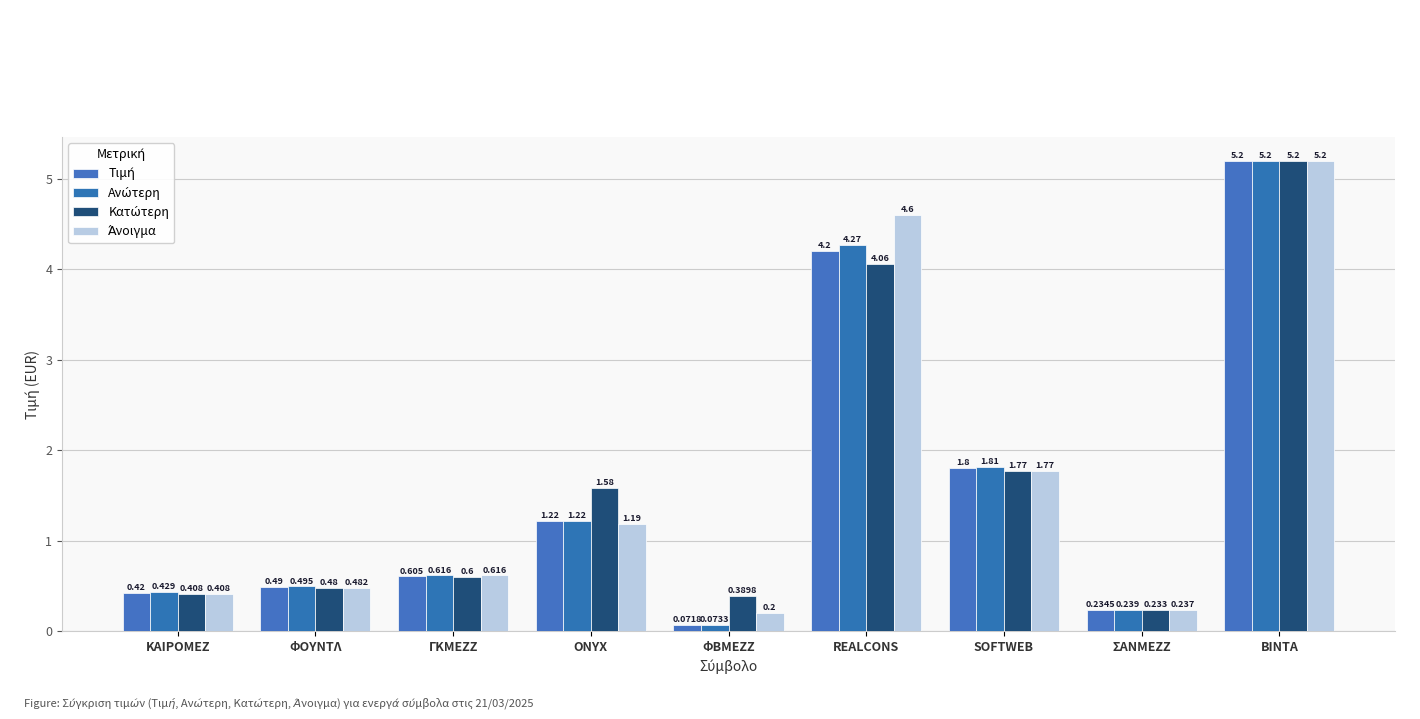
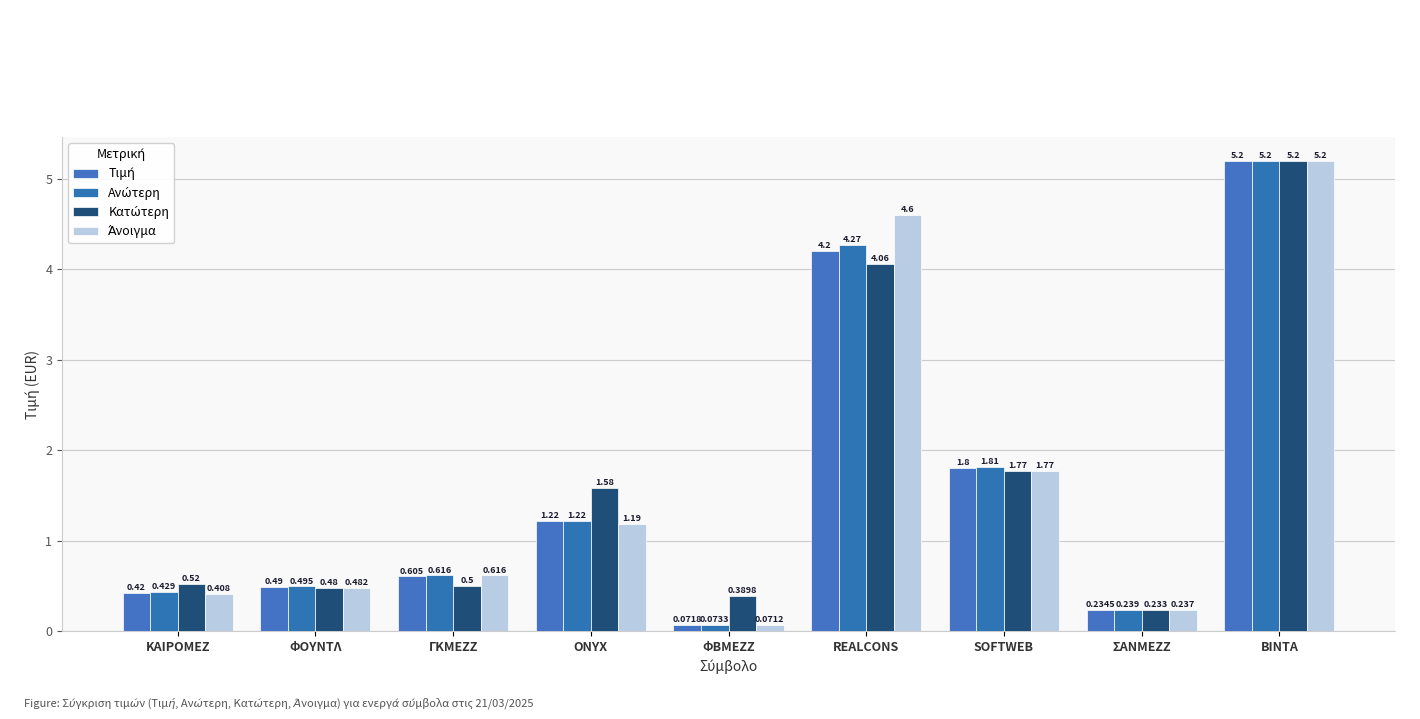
  {
    "Κατώτερη": {
-     "ΚΑΙΡΟΜΕΖ": 0.408,
+     "ΚΑΙΡΟΜΕΖ": 0.52,
      "ΦΟΥΝΤΛ": 0.48,
-     "ΓΚΜΕΖΖ": 0.6,
+     "ΓΚΜΕΖΖ": 0.5,
      "ONYX": 1.58,
      "ΦΒΜΕΖΖ": 0.3898,
      "REALCONS": 4.06,
      "SOFTWEB": 1.77,
      "ΣΑΝΜΕΖΖ": 0.233,
      "ΒΙΝΤΑ": 5.2
    },
    "Άνοιγμα": {
      "ΚΑΙΡΟΜΕΖ": 0.408,
      "ΦΟΥΝΤΛ": 0.482,
      "ΓΚΜΕΖΖ": 0.616,
      "ONYX": 1.19,
-     "ΦΒΜΕΖΖ": 0.2,
+     "ΦΒΜΕΖΖ": 0.0712,
      "REALCONS": 4.6,
      "SOFTWEB": 1.77,
      "ΣΑΝΜΕΖΖ": 0.237,
      "ΒΙΝΤΑ": 5.2
    }
  }
